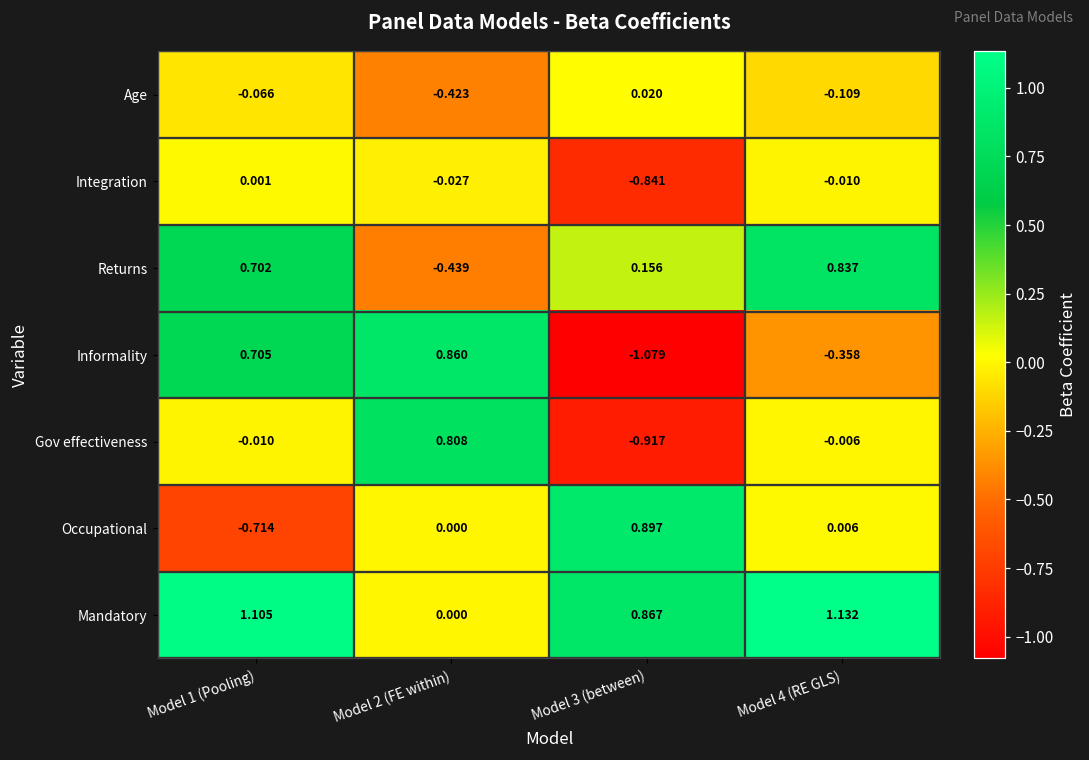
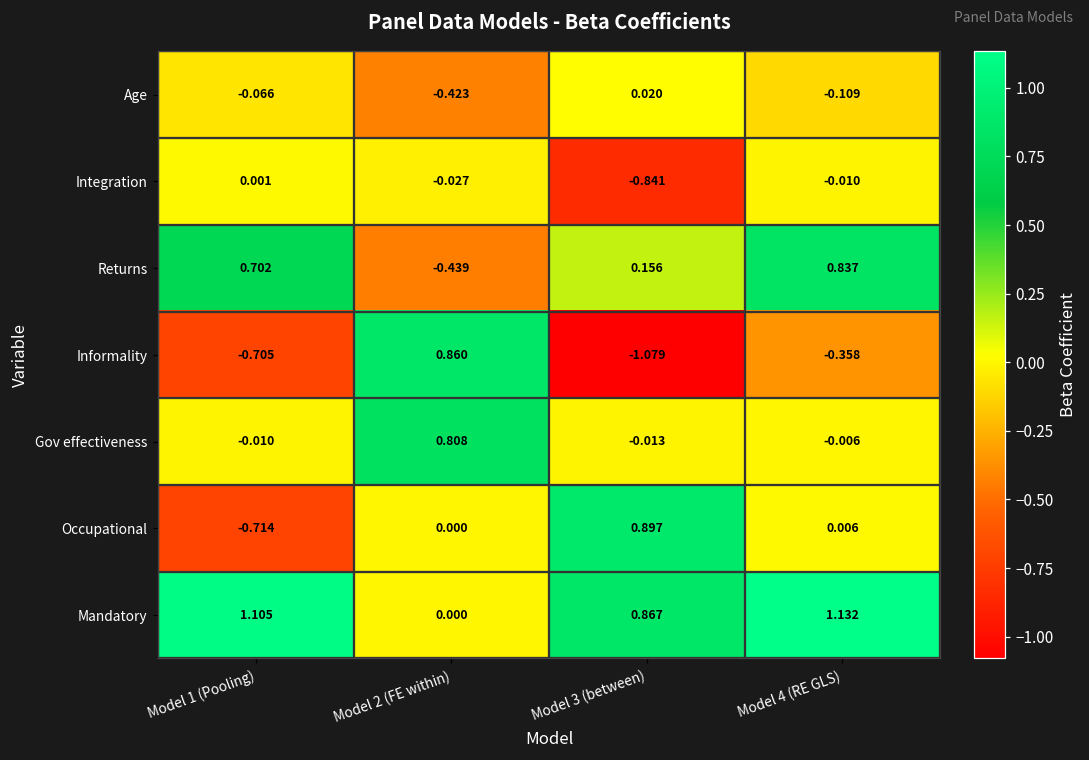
  {
    "Age": {
      "Model 1 (Pooling)": -0.066,
      "Model 2 (FE within)": -0.423,
      "Model 3 (between)": 0.020,
      "Model 4 (RE GLS)": -0.109
    },
    "Integration": {
      "Model 1 (Pooling)": 0.001,
      "Model 2 (FE within)": -0.027,
      "Model 3 (between)": -0.841,
      "Model 4 (RE GLS)": -0.010
    },
    "Returns": {
      "Model 1 (Pooling)": 0.702,
      "Model 2 (FE within)": -0.439,
      "Model 3 (between)": 0.156,
      "Model 4 (RE GLS)": 0.837
    },
    "Informality": {
-     "Model 1 (Pooling)": 0.705,
+     "Model 1 (Pooling)": -0.705,
      "Model 2 (FE within)": 0.860,
      "Model 3 (between)": -1.079,
      "Model 4 (RE GLS)": -0.358
    },
    "Gov effectiveness": {
      "Model 1 (Pooling)": -0.010,
      "Model 2 (FE within)": 0.808,
-     "Model 3 (between)": -0.917,
+     "Model 3 (between)": -0.013,
      "Model 4 (RE GLS)": -0.006
    },
    "Occupational": {
      "Model 1 (Pooling)": -0.714,
      "Model 2 (FE within)": 0.000,
      "Model 3 (between)": 0.897,
      "Model 4 (RE GLS)": 0.006
    },
    "Mandatory": {
      "Model 1 (Pooling)": 1.105,
      "Model 2 (FE within)": 0.000,
      "Model 3 (between)": 0.867,
      "Model 4 (RE GLS)": 1.132
    }
  }
